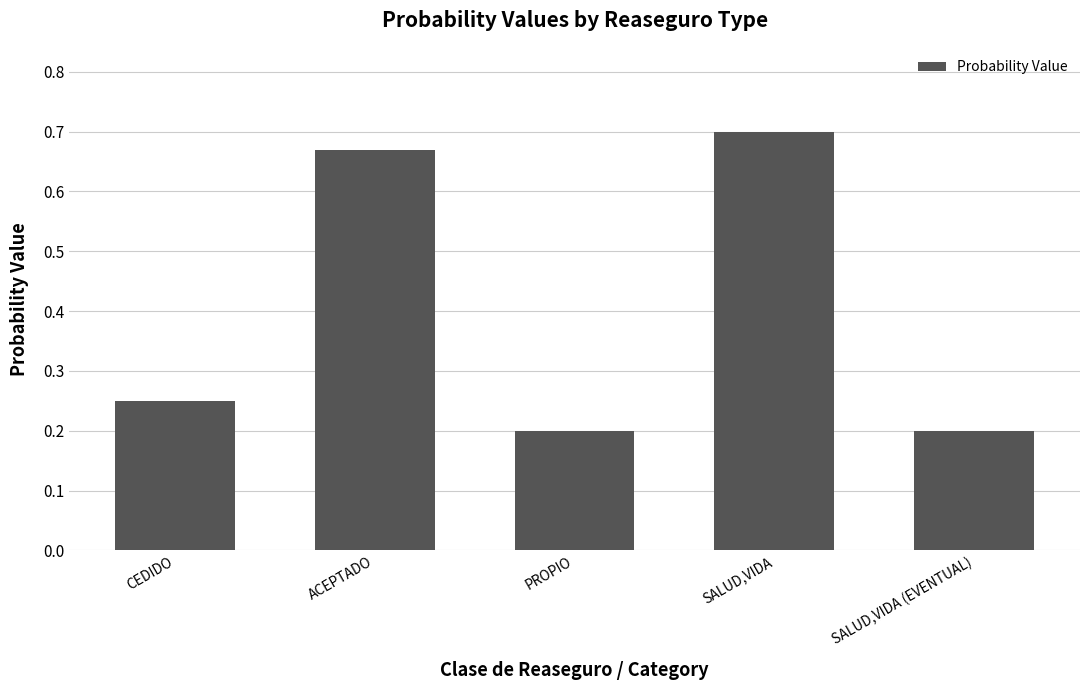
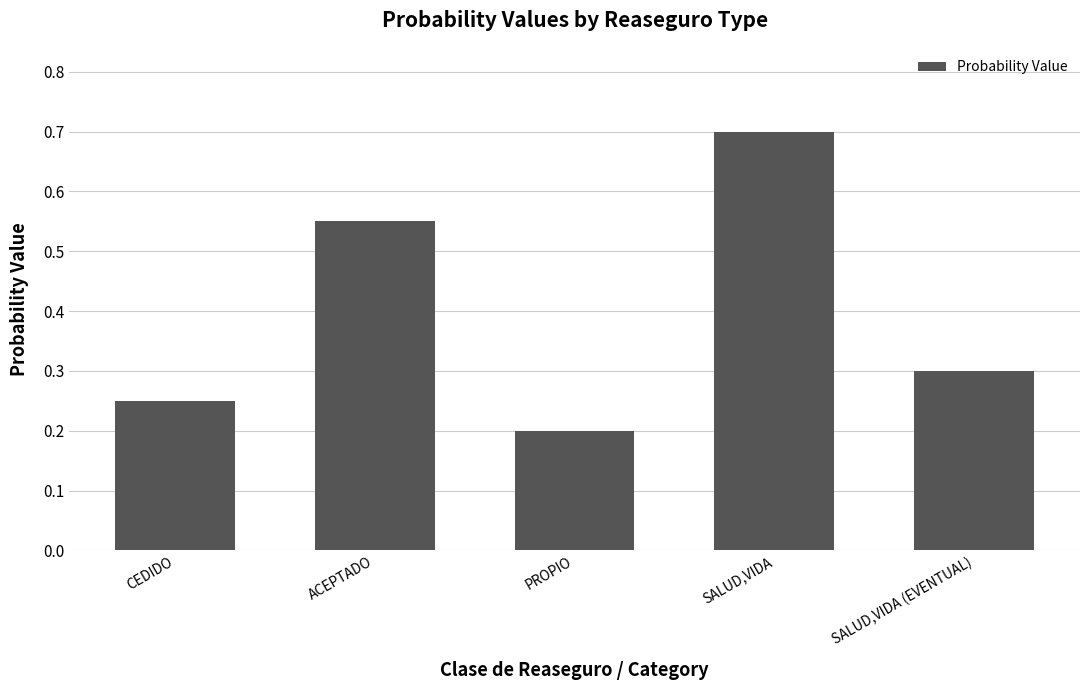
  {
    "CEDIDO": 0.25,
-   "ACEPTADO": 0.67,
+   "ACEPTADO": 0.55,
    "PROPIO": 0.20,
    "SALUD,VIDA": 0.70,
-   "SALUD,VIDA (EVENTUAL)": 0.2
+   "SALUD,VIDA (EVENTUAL)": 0.3
  }
